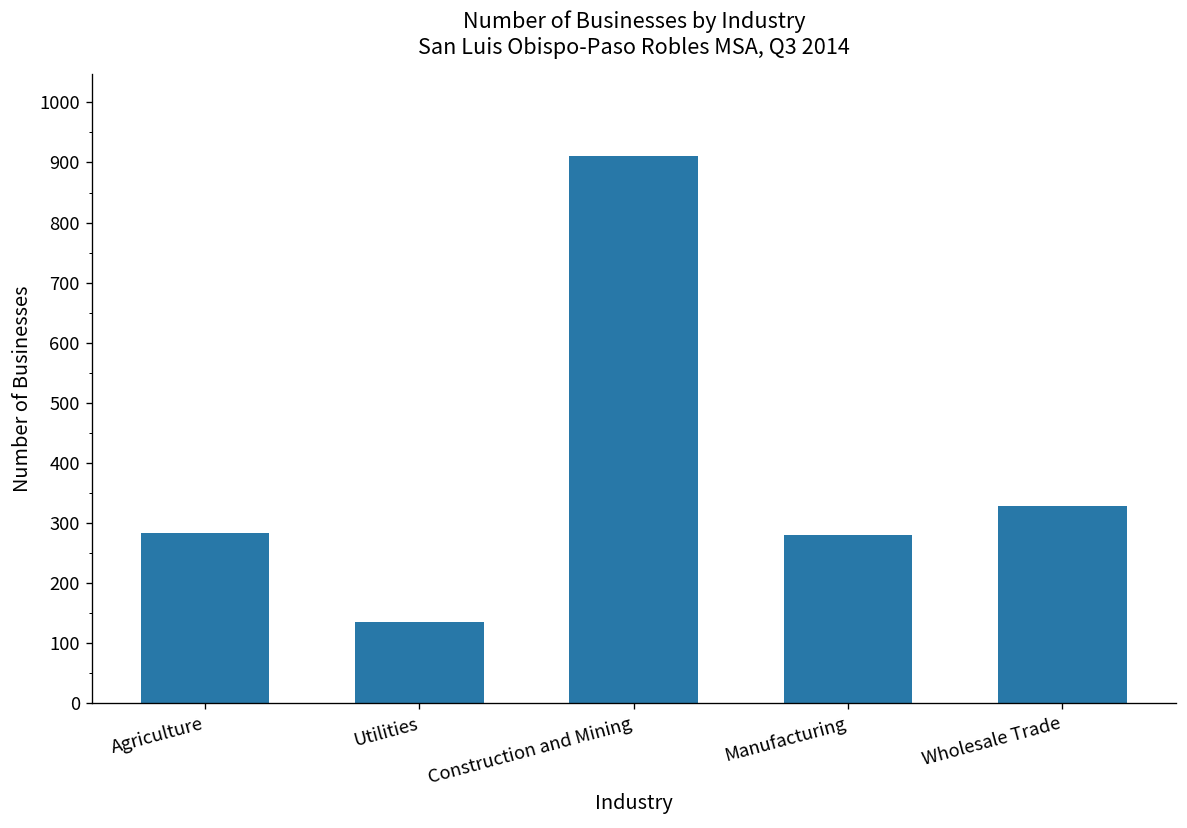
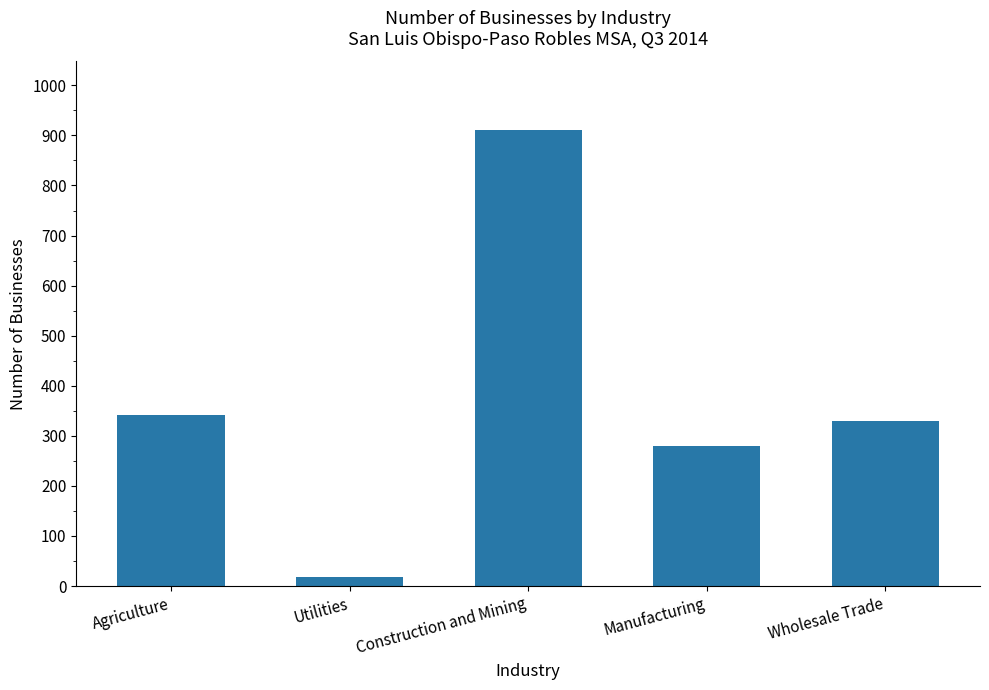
  {
-   "Agriculture": 280,
-   "Utilities": 140,
+   "Agriculture": 340,
+   "Utilities": 20,
    "Construction and Mining": 910,
    "Manufacturing": 280,
    "Wholesale Trade": 330
  }
